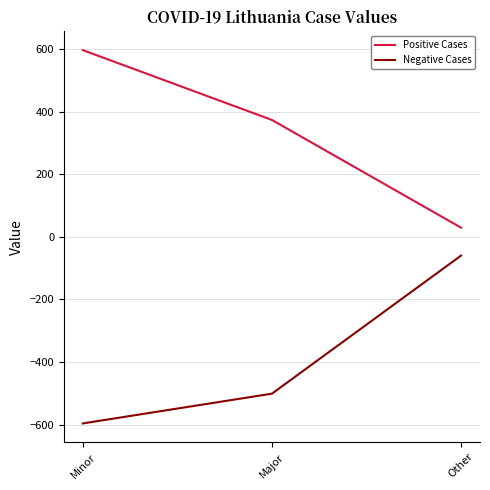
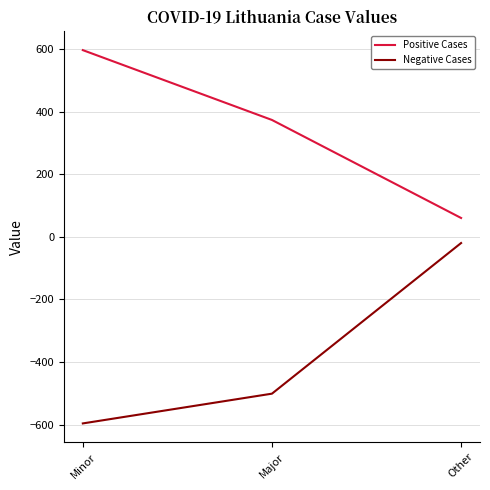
  {
    "Positive Cases": {
      "Minor": 600,
      "Major": 370,
-     "Other": 30
+     "Other": 60
    },
    "Negative Cases": {
      "Minor": -600,
      "Major": -500,
-     "Other": -60
+     "Other": -20
    }
  }
